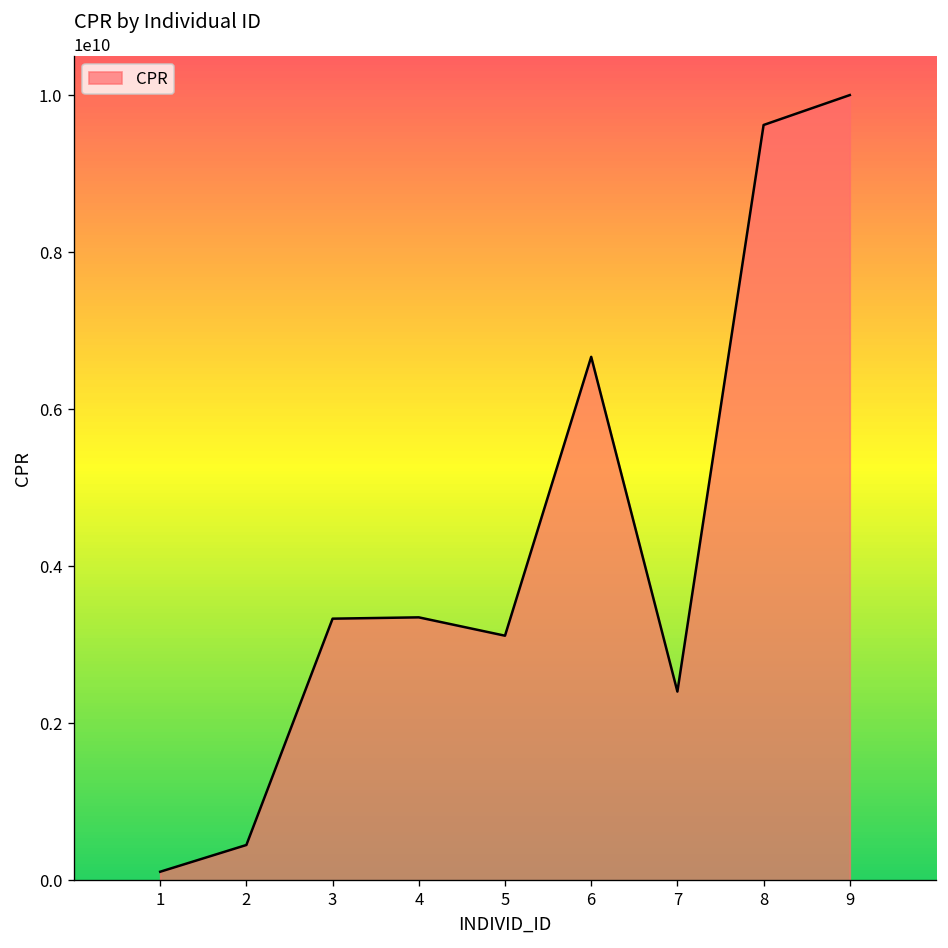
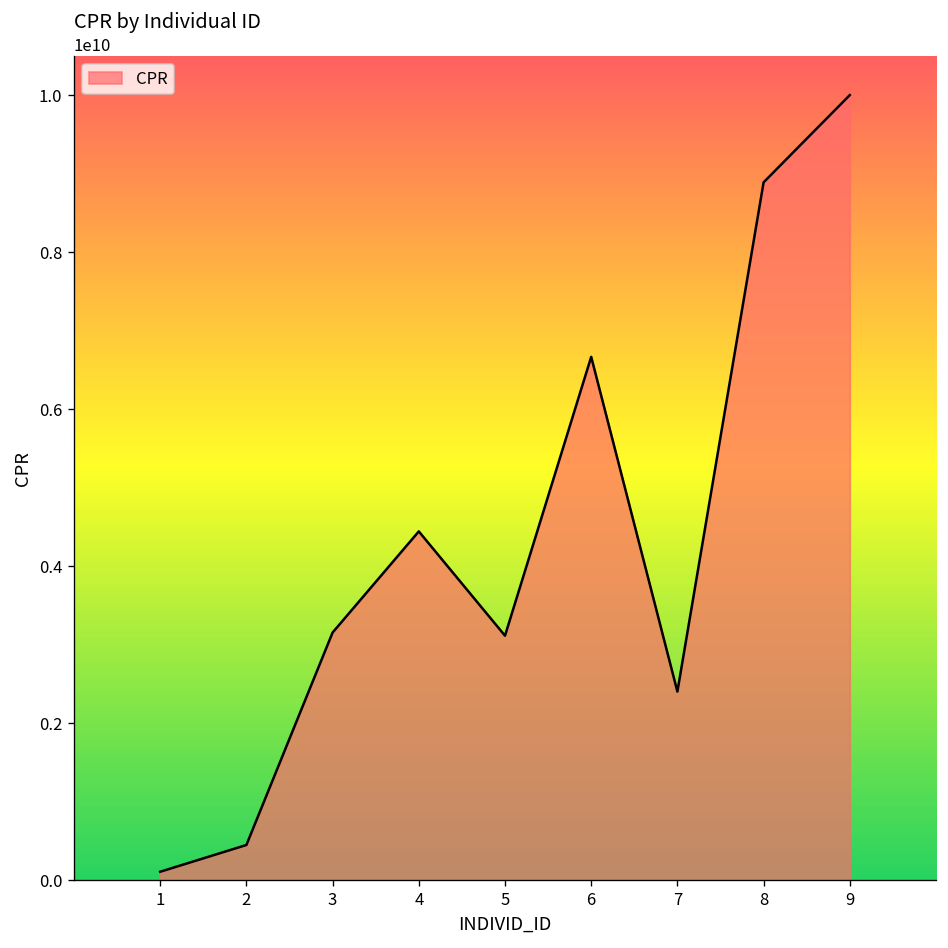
  {
    "1": 100000000,
    "2": 500000000,
-   "3": 3300000000,
-   "4": 3400000000,
+   "3": 3200000000,
+   "4": 4400000000,
    "5": 3100000000,
    "6": 6700000000,
    "7": 2400000000,
-   "8": 9600000000,
+   "8": 8900000000,
    "9": 10000000000
  }
